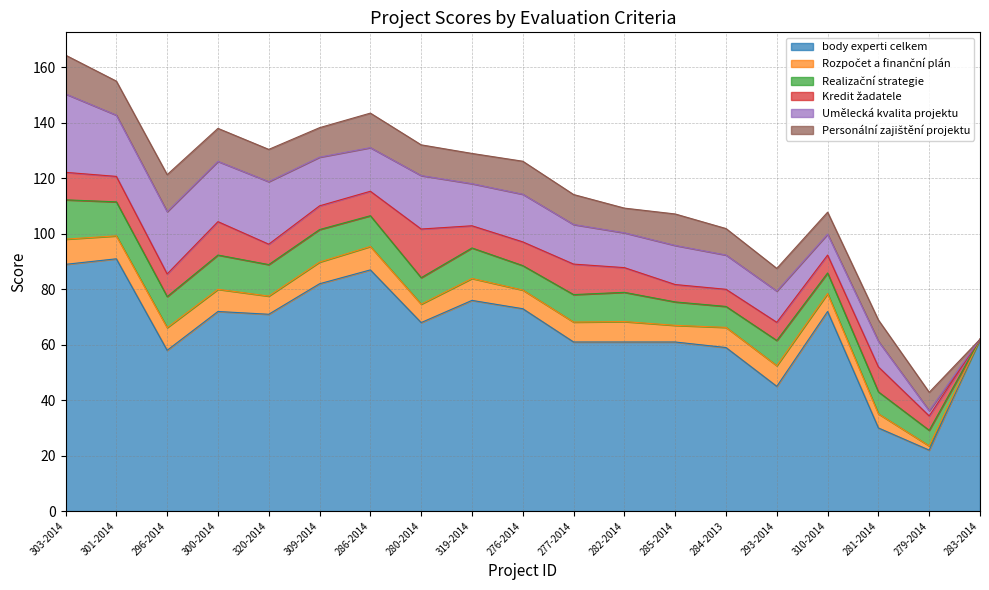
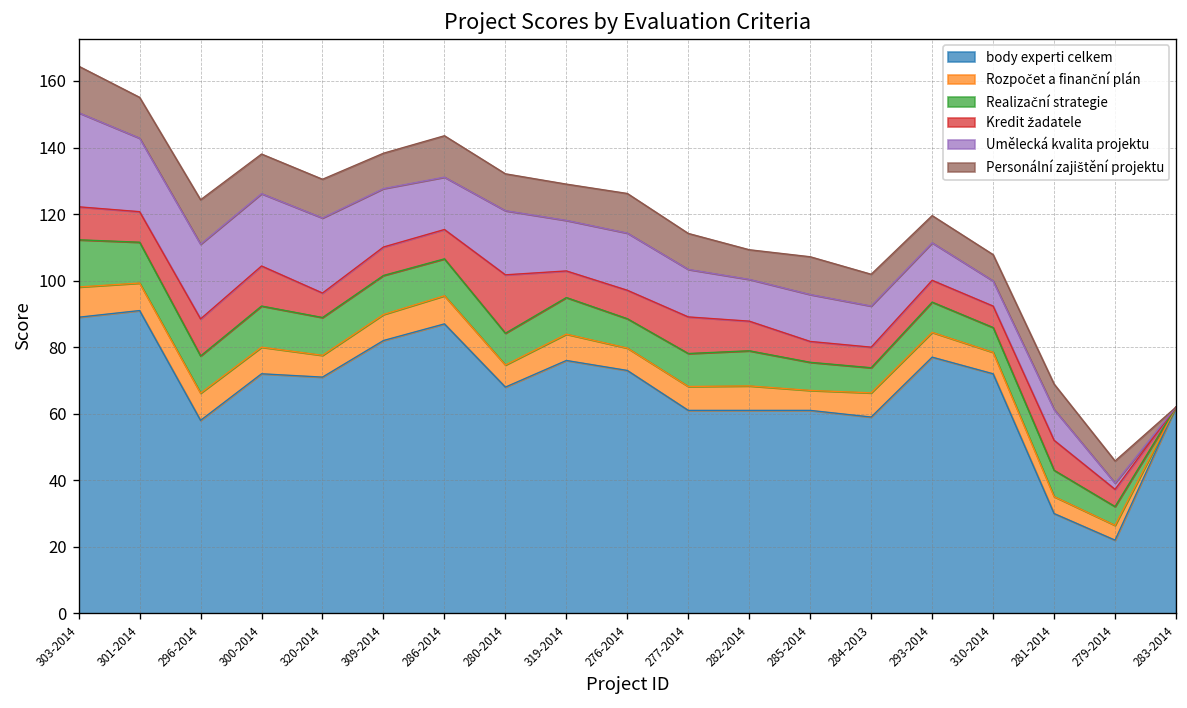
  {
    "body experti celkem": {
      "303-2014": 89,
      "301-2014": 91,
      "296-2014": 58,
      "300-2014": 72,
      "320-2014": 71,
      "309-2014": 82,
      "286-2014": 87,
      "280-2014": 68,
      "319-2014": 76,
      "276-2014": 73,
      "277-2014": 61,
      "282-2014": 61,
      "285-2014": 61,
      "284-2013": 59,
-     "293-2014": 45,
+     "293-2014": 77,
      "310-2014": 72,
      "281-2014": 30,
      "279-2014": 22
    },
    "Rozpočet a finanční plán": {
      "303-2014": 9,
      "301-2014": 8,
      "296-2014": 8,
      "300-2014": 8,
      "320-2014": 7,
      "309-2014": 8,
      "286-2014": 8,
      "280-2014": 7,
      "319-2014": 8,
      "276-2014": 7,
      "277-2014": 7,
      "282-2014": 7,
      "285-2014": 6,
      "284-2013": 7,
      "293-2014": 7,
      "310-2014": 6,
      "281-2014": 5,
-     "279-2014": 2
+     "279-2014": 4
    },
    "Realizační strategie": {
      "303-2014": 14,
      "301-2014": 12,
      "296-2014": 11,
      "300-2014": 12,
      "320-2014": 11,
      "309-2014": 12,
      "286-2014": 11,
      "280-2014": 10,
      "319-2014": 11,
      "276-2014": 9,
      "277-2014": 10,
      "282-2014": 11,
      "285-2014": 8,
      "284-2013": 8,
      "293-2014": 9,
      "310-2014": 7,
      "281-2014": 8,
      "279-2014": 6
    },
    "Kredit žadatele": {
      "303-2014": 10,
      "301-2014": 9,
-     "296-2014": 8,
+     "296-2014": 11,
      "300-2014": 12,
      "320-2014": 7,
      "309-2014": 9,
      "286-2014": 9,
      "280-2014": 18,
      "319-2014": 8,
      "276-2014": 9,
      "277-2014": 11,
      "282-2014": 9,
      "285-2014": 6,
      "284-2013": 6,
      "293-2014": 7,
      "310-2014": 6,
      "281-2014": 9,
      "279-2014": 5
    },
    "Umělecká kvalita projektu": {
      "303-2014": 28,
      "301-2014": 22,
      "296-2014": 22,
      "300-2014": 22,
      "320-2014": 23,
      "309-2014": 18,
      "286-2014": 16,
      "280-2014": 19,
      "319-2014": 15,
      "276-2014": 17,
      "277-2014": 14,
      "282-2014": 13,
      "285-2014": 14,
      "284-2013": 12,
      "293-2014": 11,
      "310-2014": 8,
      "281-2014": 9,
      "279-2014": 2
    },
    "Personální zajištění projektu": {
      "303-2014": 14,
      "301-2014": 12,
      "296-2014": 13,
      "300-2014": 12,
      "320-2014": 12,
      "309-2014": 11,
      "286-2014": 12,
      "280-2014": 11,
      "319-2014": 11,
      "276-2014": 12,
      "277-2014": 11,
      "282-2014": 9,
      "285-2014": 11,
      "284-2013": 10,
      "293-2014": 8,
      "310-2014": 8,
      "281-2014": 8,
      "279-2014": 7
    }
  }
